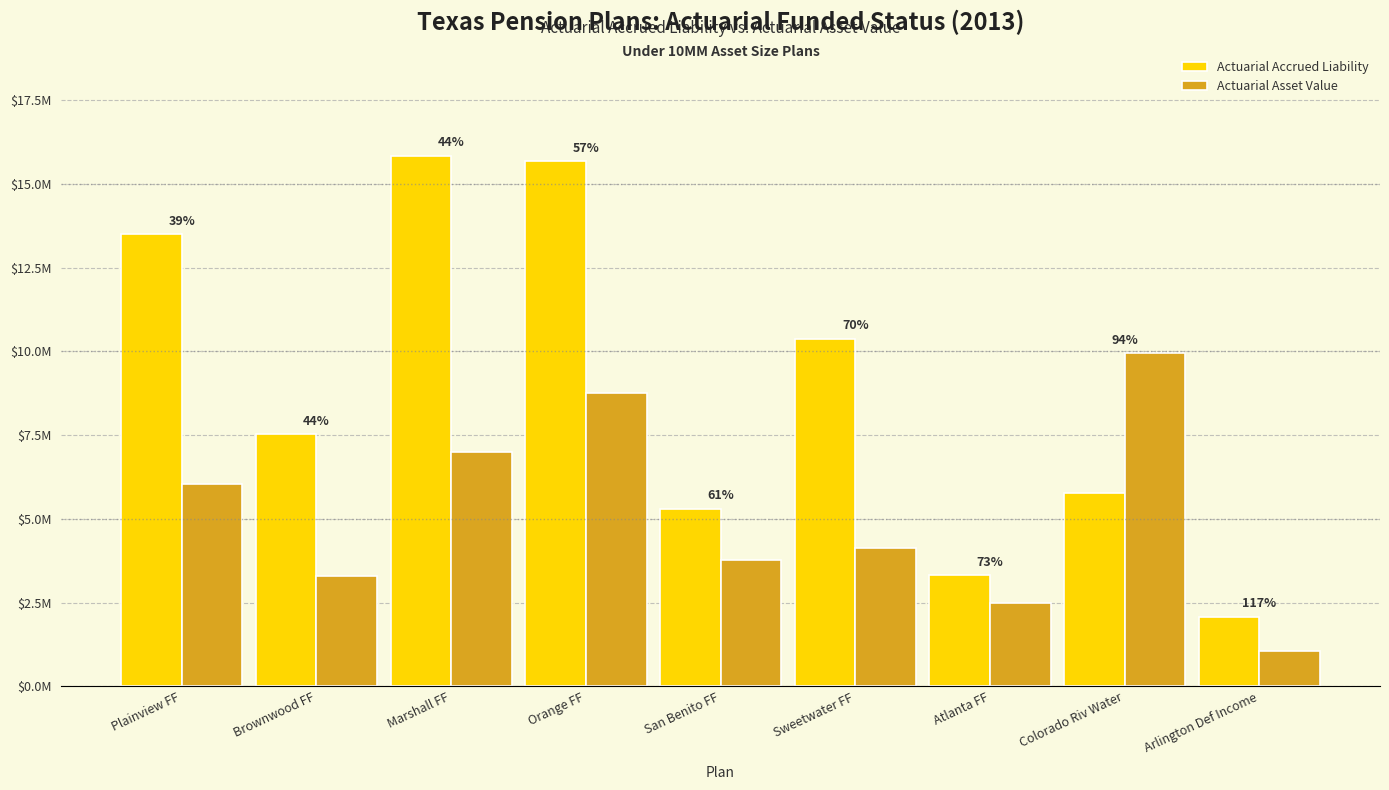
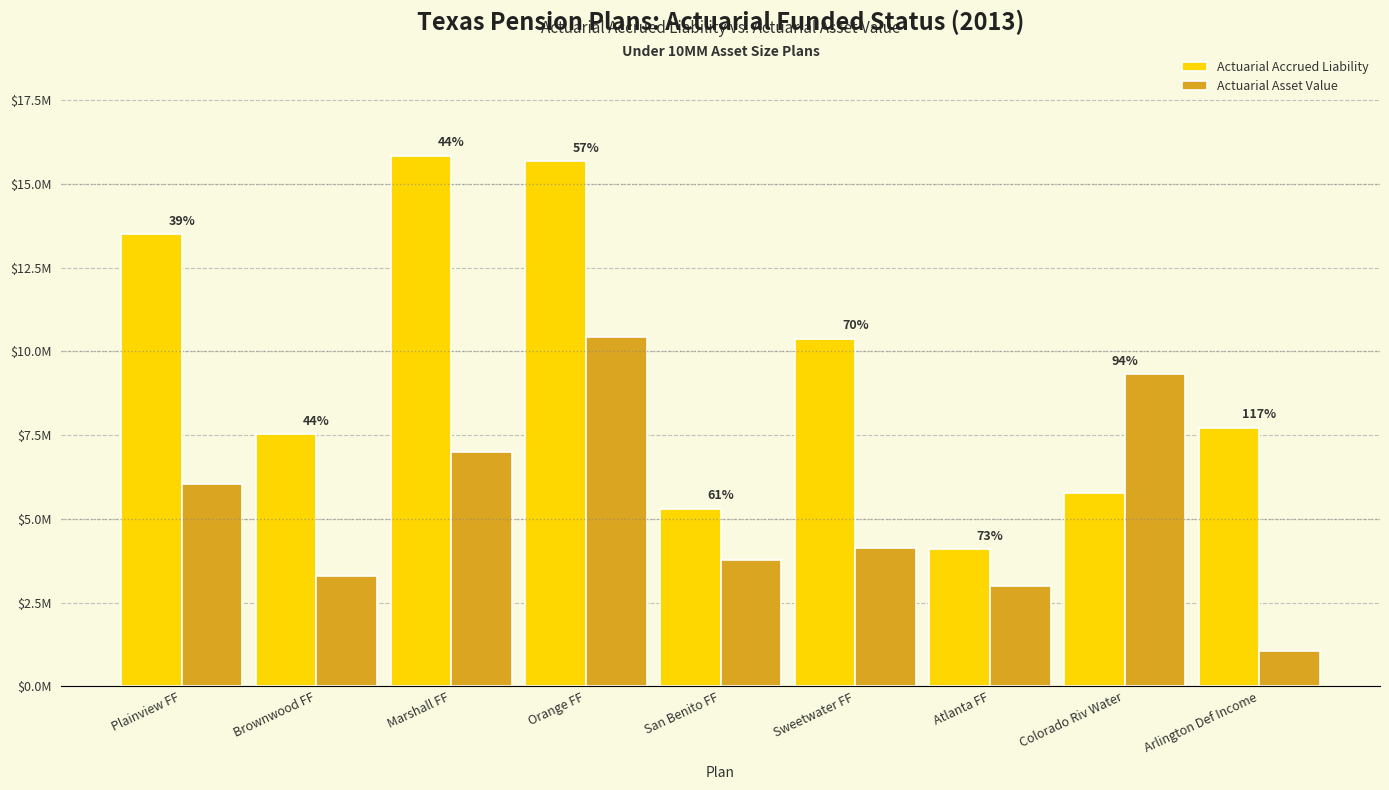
  {
    "Actuarial Accrued Liability": {
-     "Atlanta FF": "$3300000",
+     "Atlanta FF": "$4100000",
      "Colorado Riv Water": "$5800000",
-     "Arlington Def Income": "$2100000"
+     "Arlington Def Income": "$7700000"
    },
    "Actuarial Asset Value": {
      "Plainview FF": "$6000000",
      "Brownwood FF": "$3300000",
      "Marshall FF": "$7000000",
-     "Orange FF": "$8800000",
+     "Orange FF": "$10400000",
      "San Benito FF": "$3800000",
      "Sweetwater FF": "$4100000",
-     "Atlanta FF": "$2500000",
-     "Colorado Riv Water": "$9900000",
+     "Atlanta FF": "$3000000",
+     "Colorado Riv Water": "$9300000",
      "Arlington Def Income": "$1100000"
    }
  }
